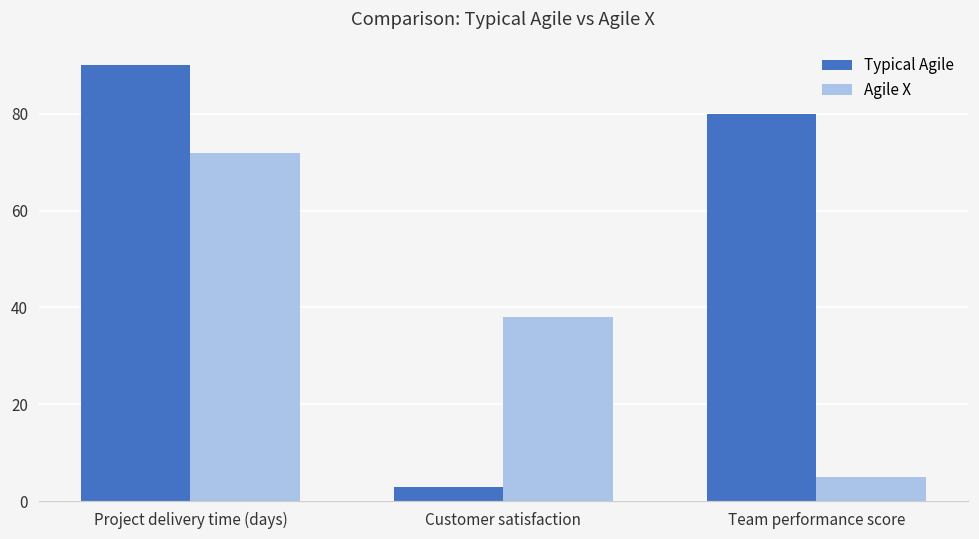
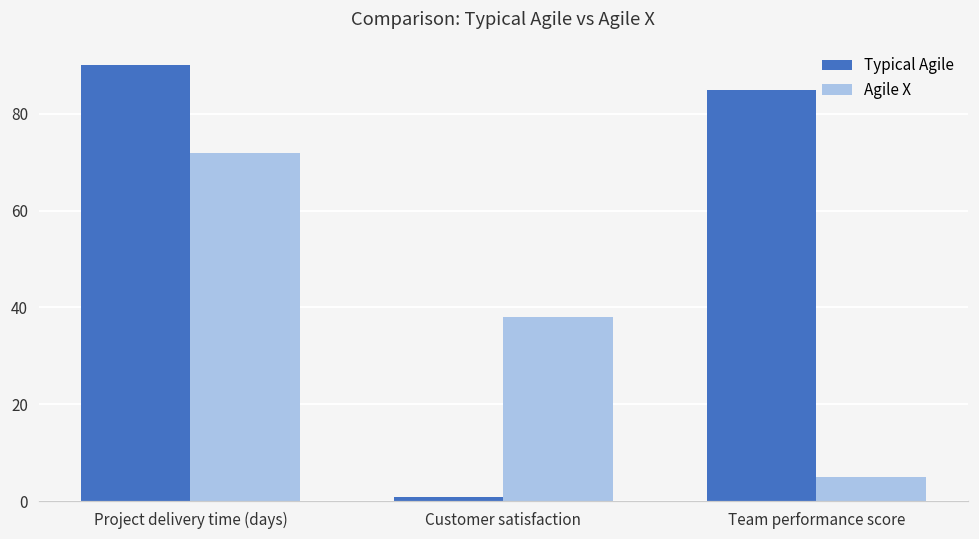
  {
    "Typical Agile": {
      "Project delivery time (days)": 90,
-     "Customer satisfaction": 3,
-     "Team performance score": 80
+     "Customer satisfaction": 1,
+     "Team performance score": 85
    },
    "Agile X": {
      "Project delivery time (days)": 72,
      "Customer satisfaction": 38,
      "Team performance score": 5
    }
  }
